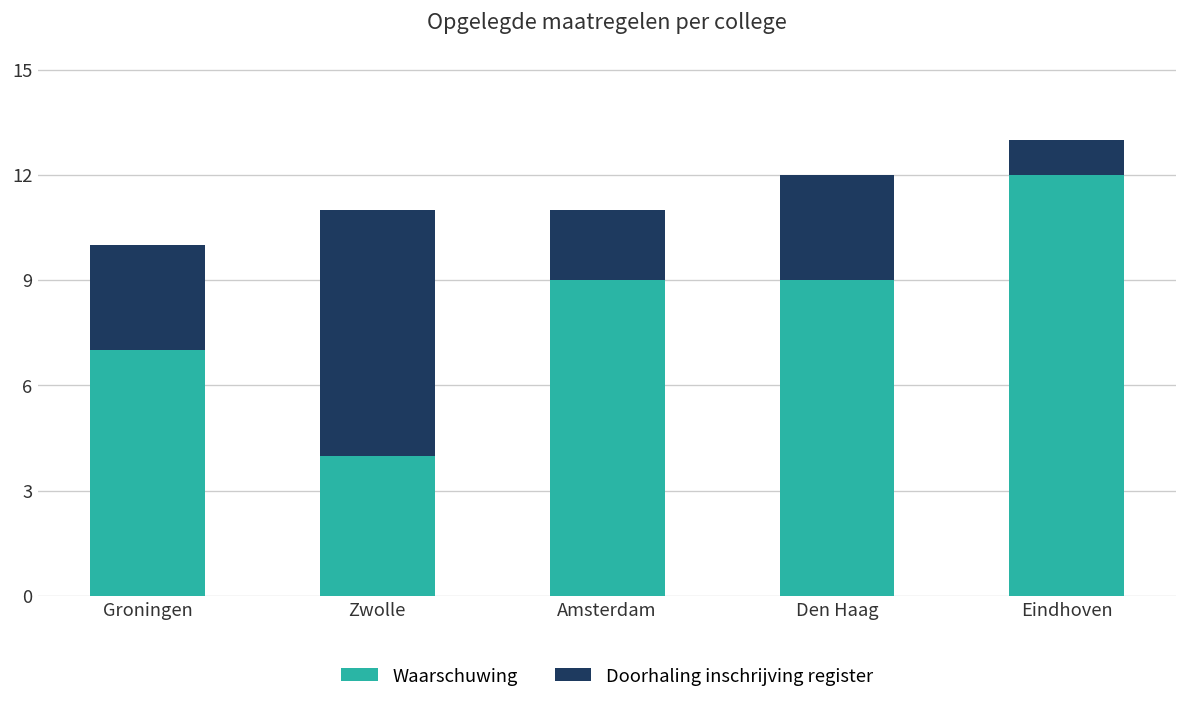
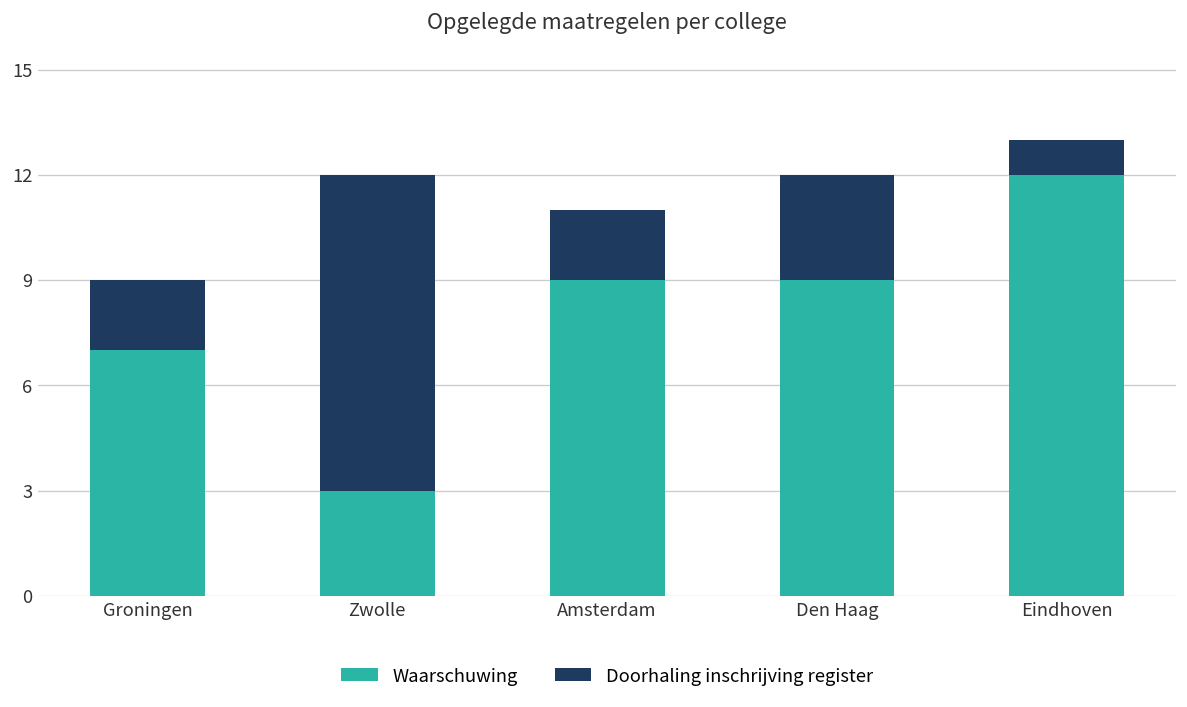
  {
    "Waarschuwing": {
      "Groningen": 7,
-     "Zwolle": 4,
+     "Zwolle": 3,
      "Amsterdam": 9,
      "Den Haag": 9,
      "Eindhoven": 12
    },
    "Doorhaling inschrijving register": {
-     "Groningen": 3,
-     "Zwolle": 7,
+     "Groningen": 2,
+     "Zwolle": 9,
      "Amsterdam": 2,
      "Den Haag": 3,
      "Eindhoven": 1
    }
  }
